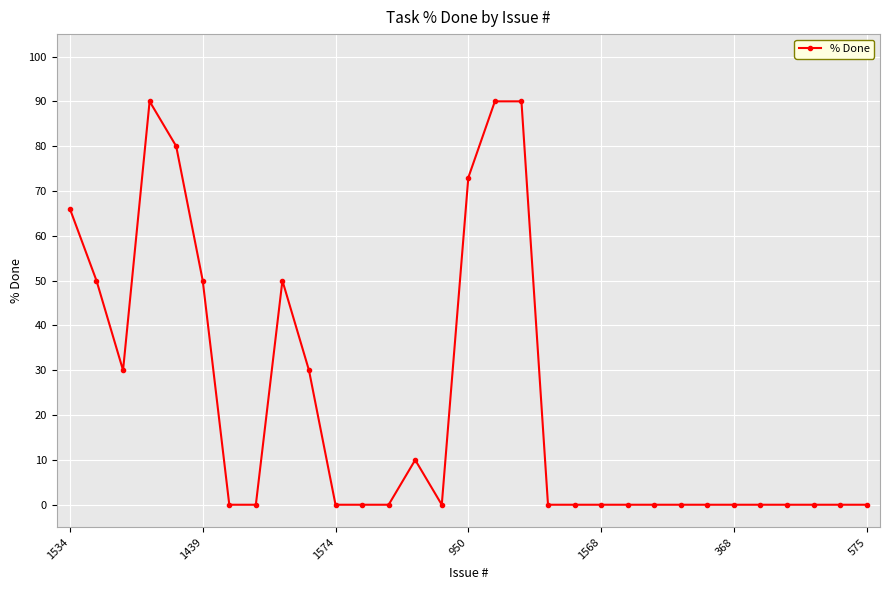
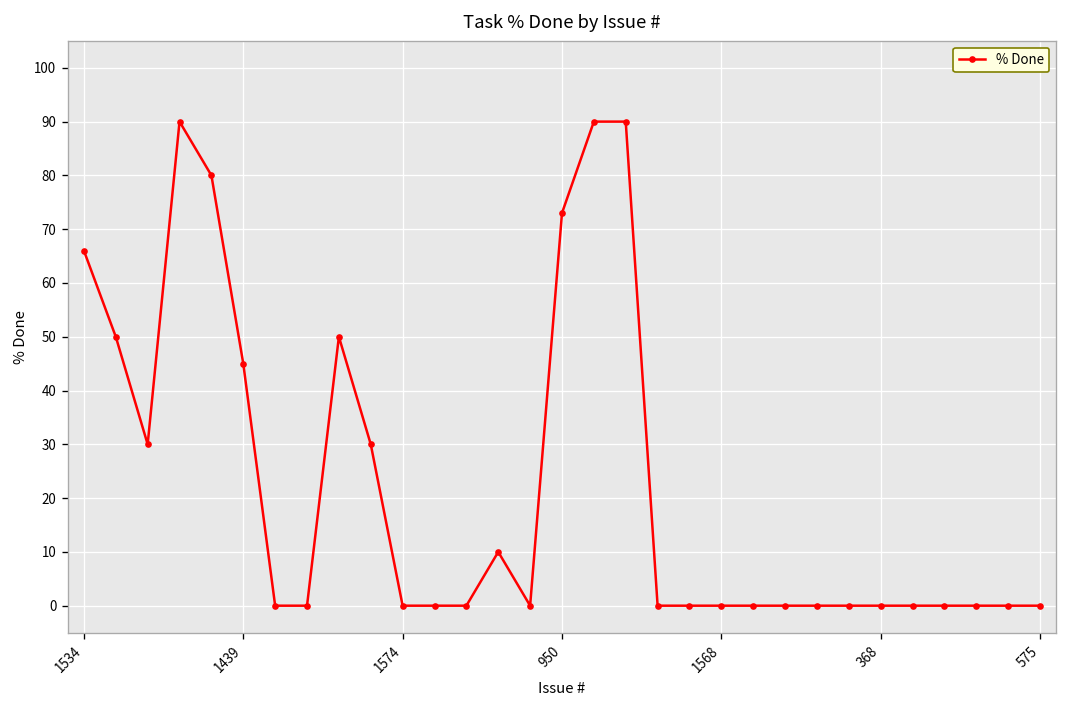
  {
    "1534": 66,
-   "1439": 50,
+   "1439": 45,
    "1574": 0,
    "950": 73,
    "1568": 0,
    "368": 0,
    "575": 0
  }
